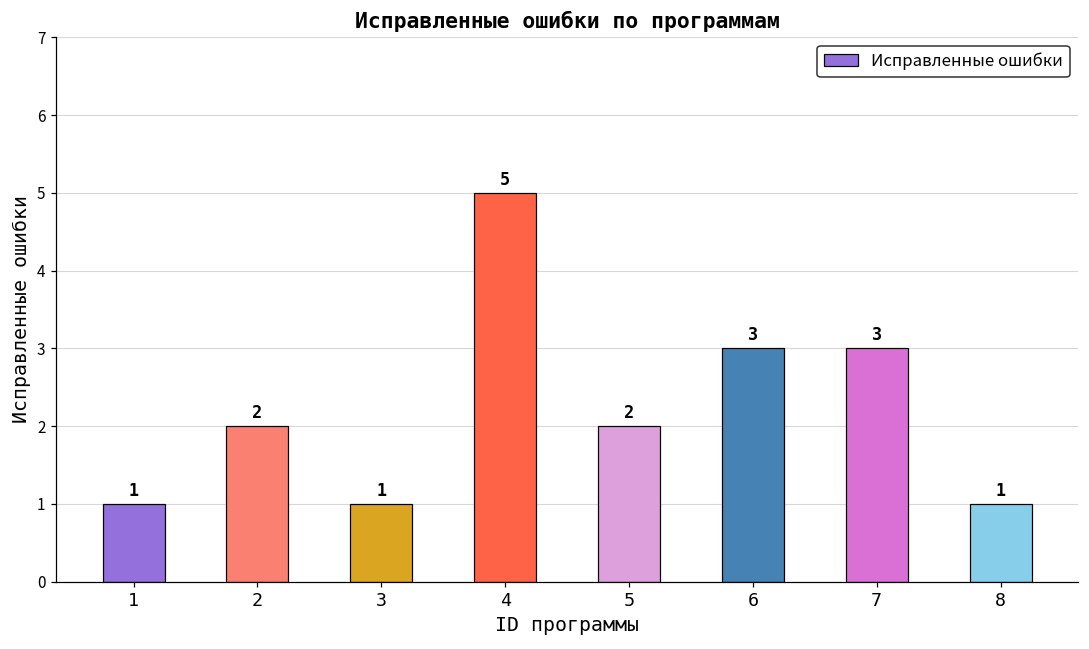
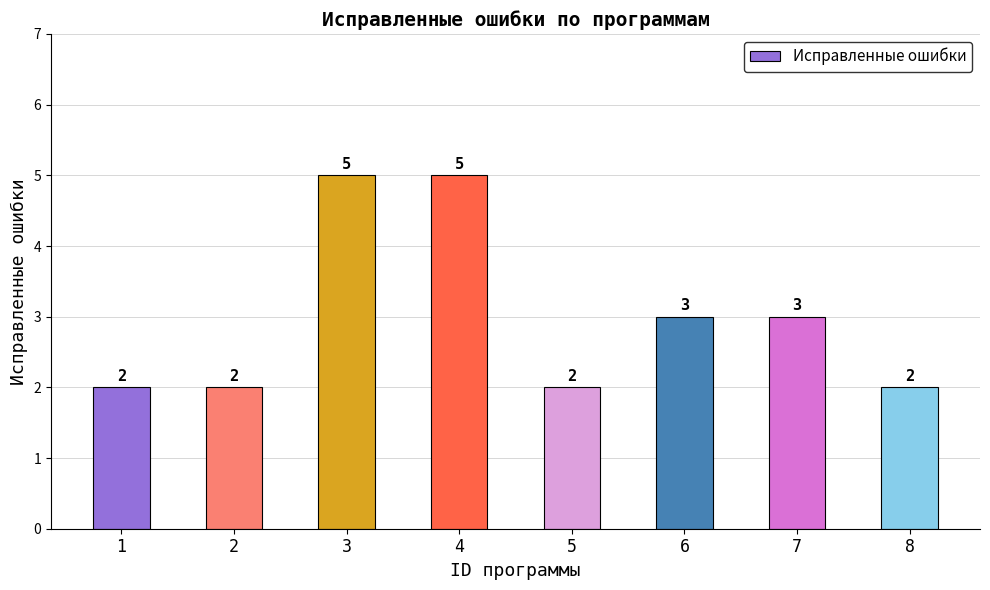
  {
-   "1": 1,
+   "1": 2,
    "2": 2,
-   "3": 1,
+   "3": 5,
    "4": 5,
    "5": 2,
    "6": 3,
    "7": 3,
-   "8": 1
+   "8": 2
  }
